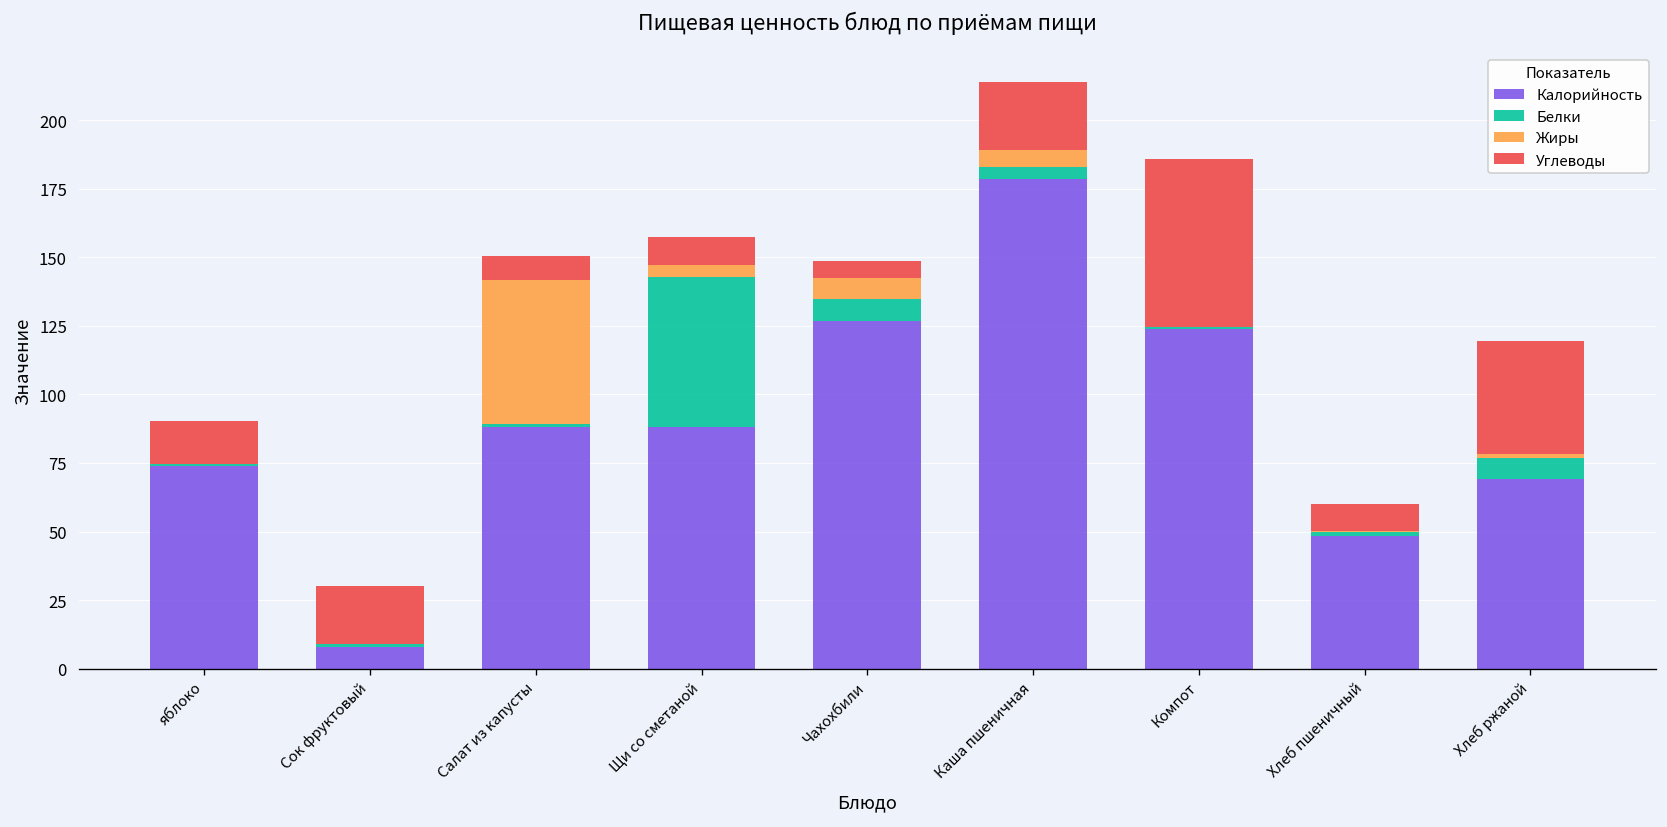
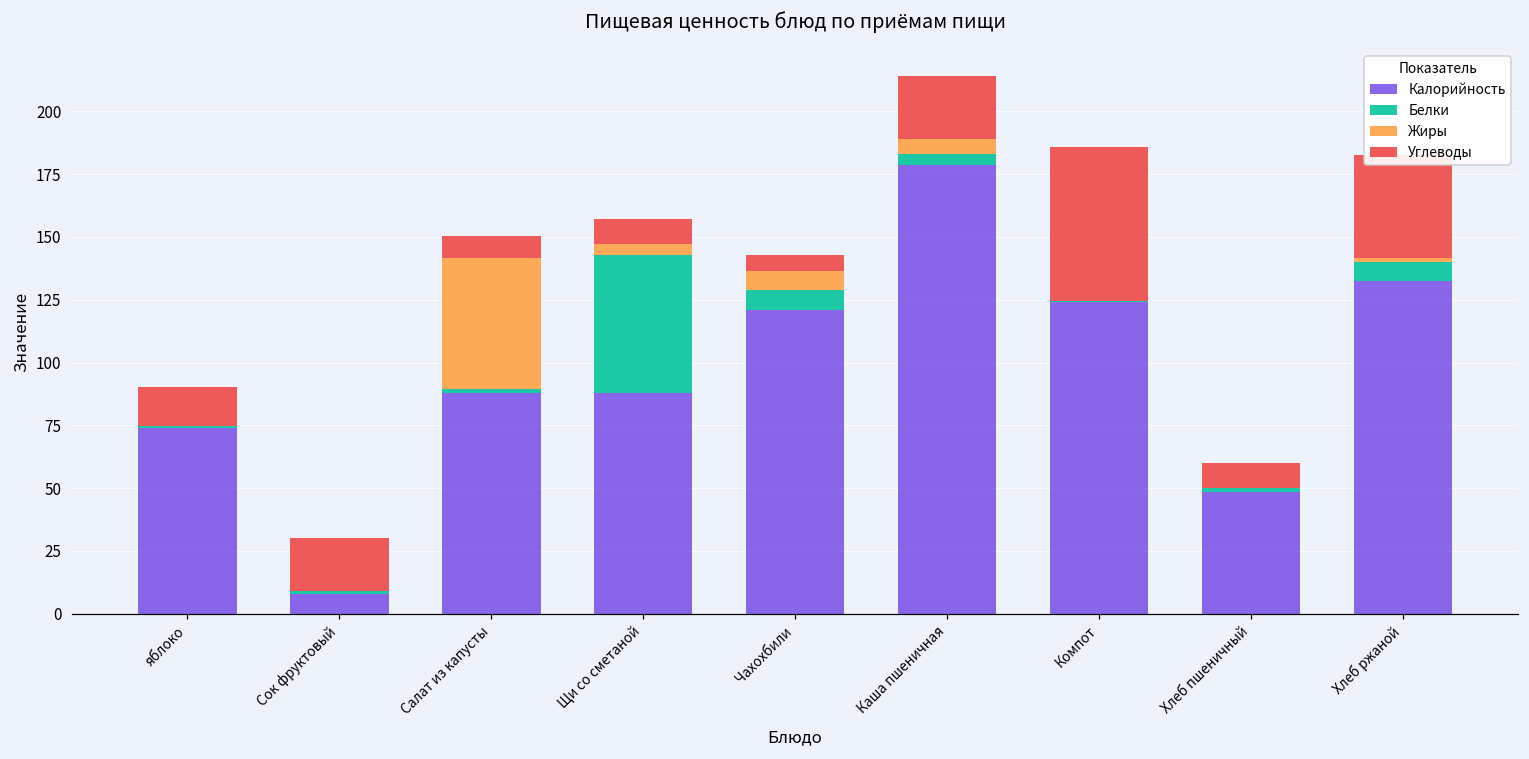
  {
    "Калорийность": {
      "яблоко": 74,
      "Сок фруктовый": 8,
      "Салат из капусты": 88,
      "Щи со сметаной": 88,
-     "Чахохбили": 127,
+     "Чахохбили": 121,
      "Каша пшеничная": 179,
      "Компот": 124,
      "Хлеб пшеничный": 48,
-     "Хлеб ржаной": 69
+     "Хлеб ржаной": 132
    },
    "Белки": {
      "Салат из капусты": 1,
      "Щи со сметаной": 55,
      "Чахохбили": 8,
      "Каша пшеничная": 5,
      "Хлеб пшеничный": 2,
      "Хлеб ржаной": 8
    },
    "Жиры": {
      "яблоко": 0,
      "Сок фруктовый": 0,
      "Салат из капусты": 52,
      "Щи со сметаной": 4,
      "Чахохбили": 8,
      "Каша пшеничная": 6,
      "Компот": 0,
      "Хлеб ржаной": 1
    },
    "Углеводы": {
      "яблоко": 16,
      "Сок фруктовый": 21,
      "Салат из капусты": 9,
      "Щи со сметаной": 10,
      "Чахохбили": 6,
      "Каша пшеничная": 25,
      "Компот": 61,
      "Хлеб пшеничный": 10
    }
  }
